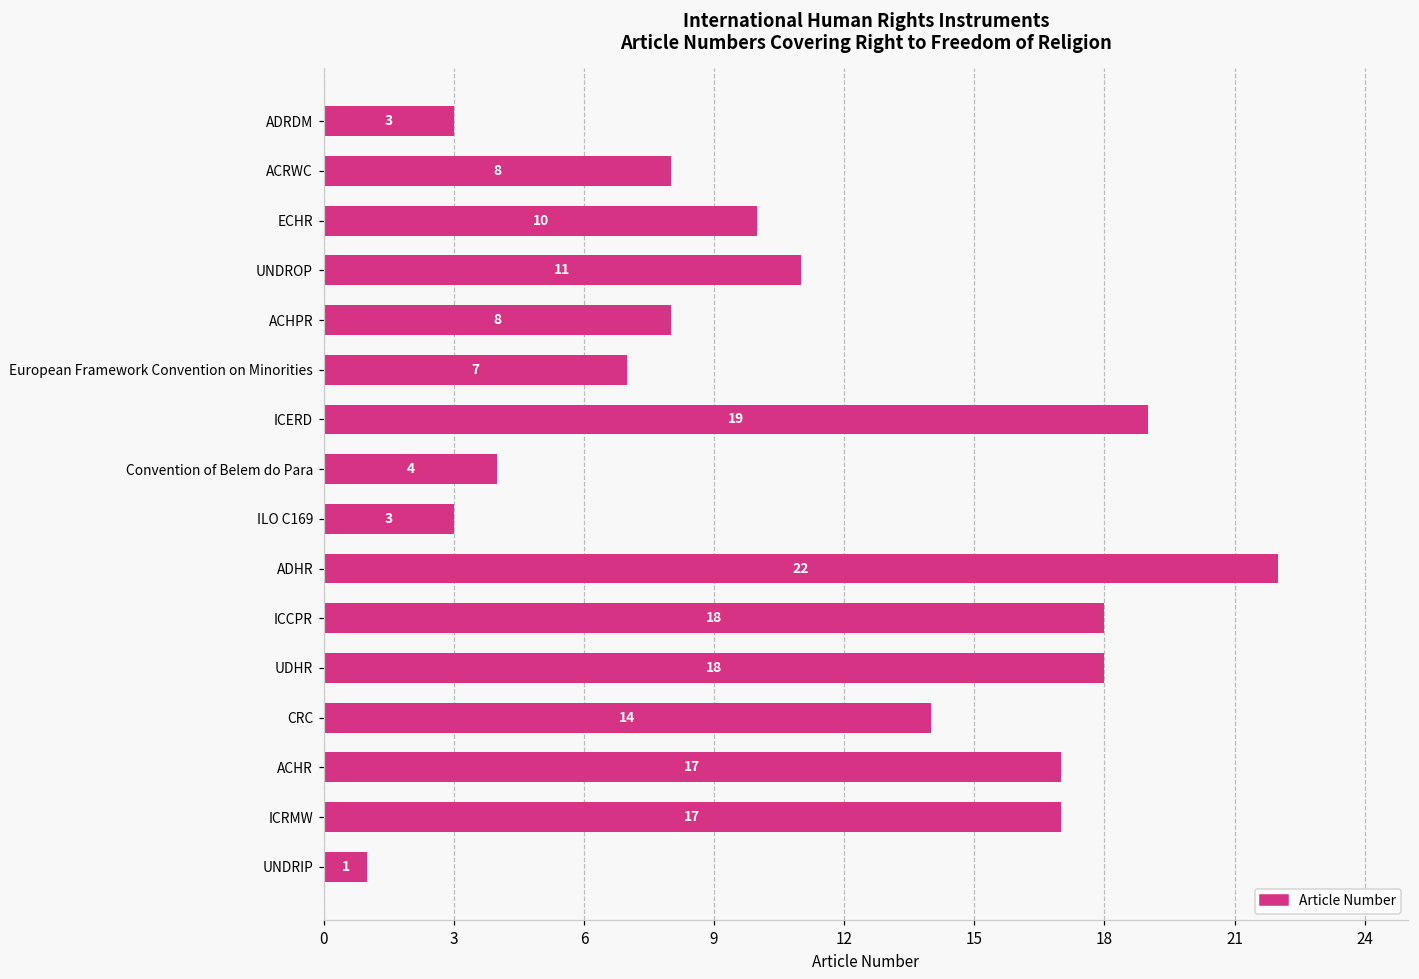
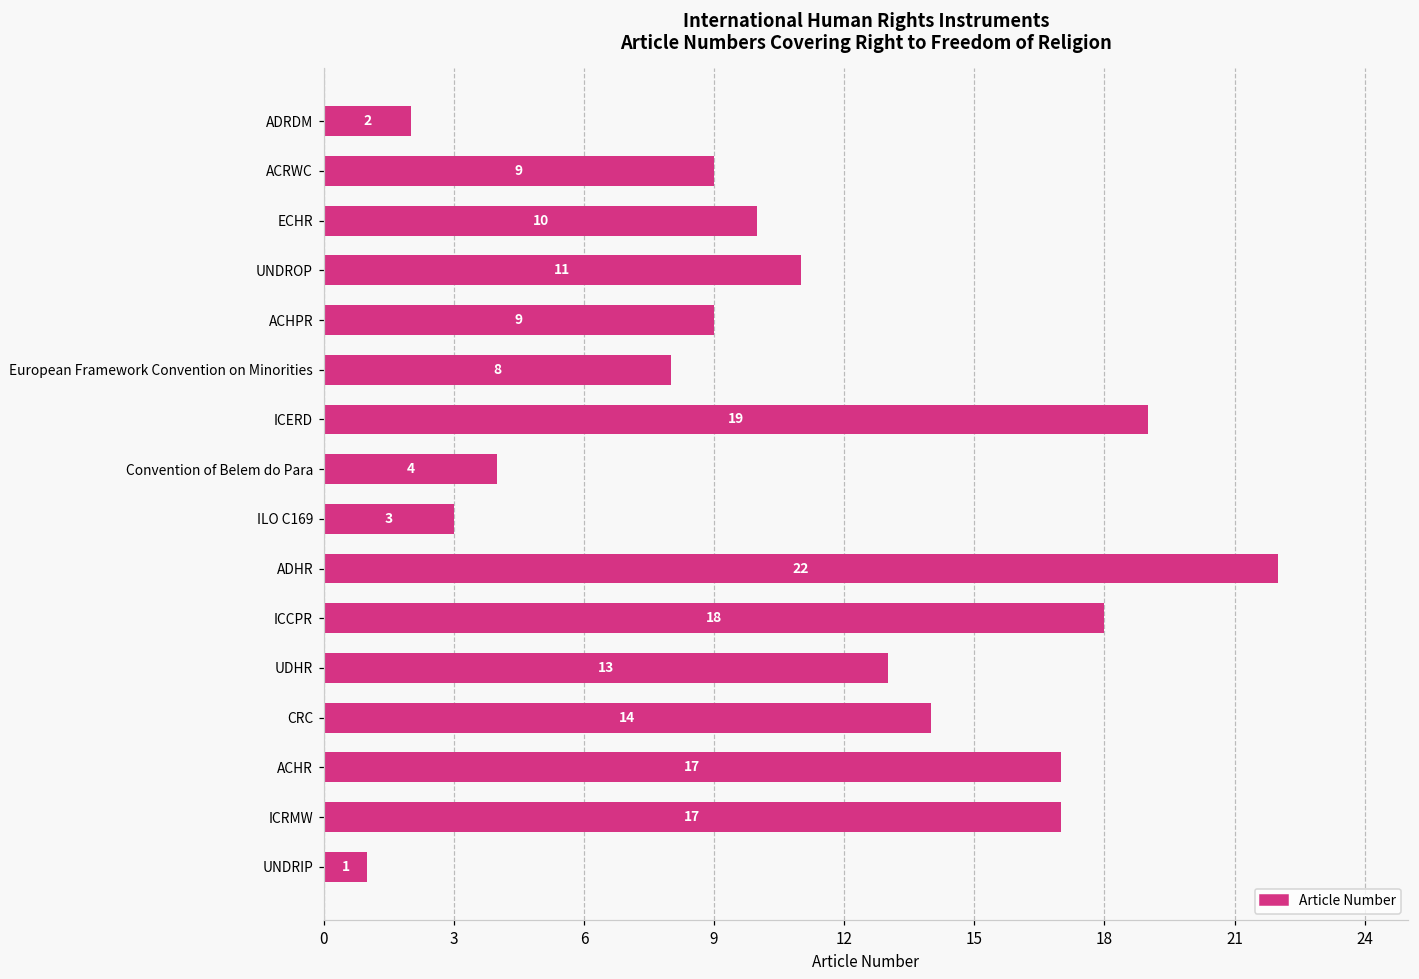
  {
-   "ADRDM": 3,
-   "ACRWC": 8,
+   "ADRDM": 2,
+   "ACRWC": 9,
    "ECHR": 10,
    "UNDROP": 11,
-   "ACHPR": 8,
-   "European Framework Convention on Minorities": 7,
+   "ACHPR": 9,
+   "European Framework Convention on Minorities": 8,
    "ICERD": 19,
    "Convention of Belem do Para": 4,
    "ILO C169": 3,
    "ADHR": 22,
    "ICCPR": 18,
-   "UDHR": 18,
+   "UDHR": 13,
    "CRC": 14,
    "ACHR": 17,
    "ICRMW": 17,
    "UNDRIP": 1
  }
